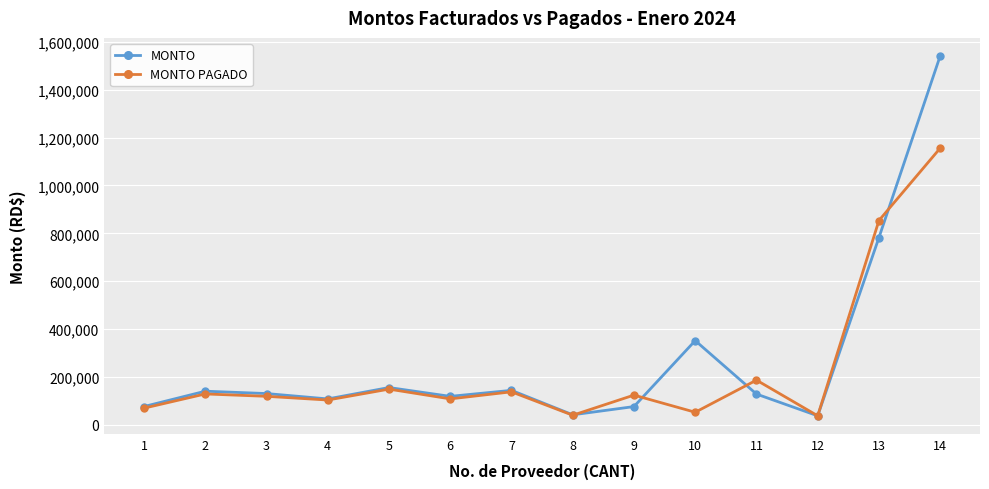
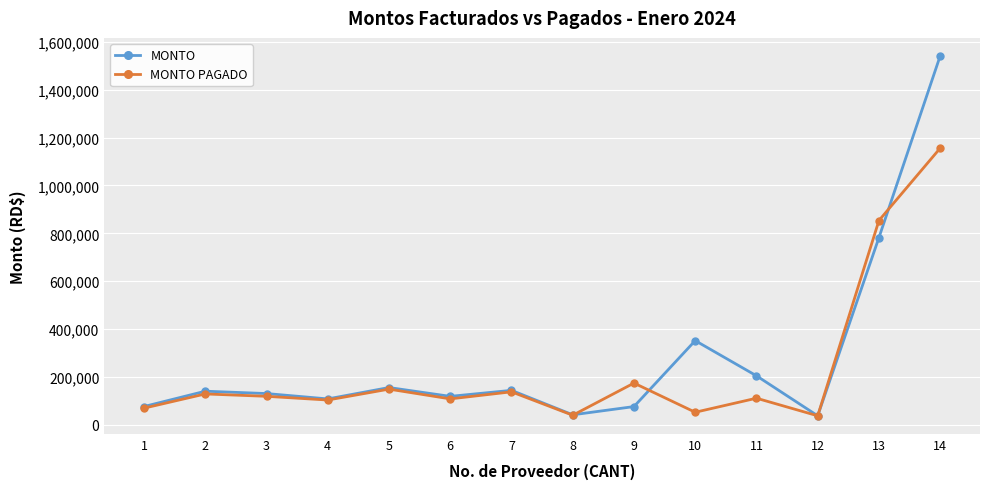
  {
    "MONTO": {
      "2": "140,000",
      "3": "130,000",
      "9": "80,000",
      "10": "350,000",
-     "11": "130,000",
+     "11": "210,000",
      "13": "780,000",
      "14": "1,540,000"
    },
    "MONTO PAGADO": {
      "2": "130,000",
      "3": "120,000",
-     "9": "120,000",
+     "9": "170,000",
      "10": "50,000",
-     "11": "190,000",
+     "11": "110,000",
      "13": "850,000",
      "14": "1,160,000"
    }
  }
